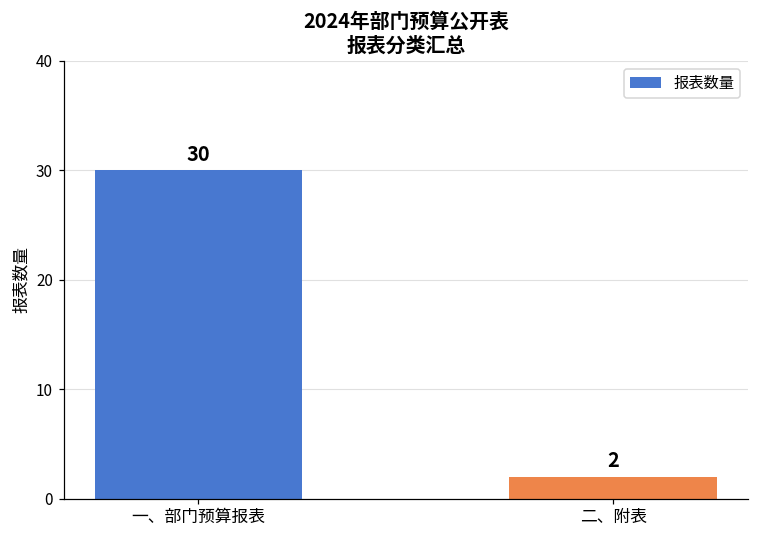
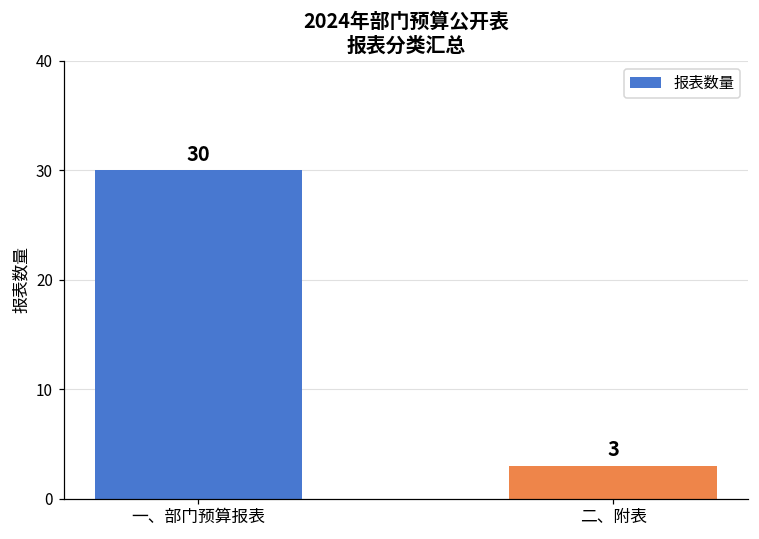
  {
    "一、部门预算报表": 30,
-   "二、附表": 2
+   "二、附表": 3
  }
